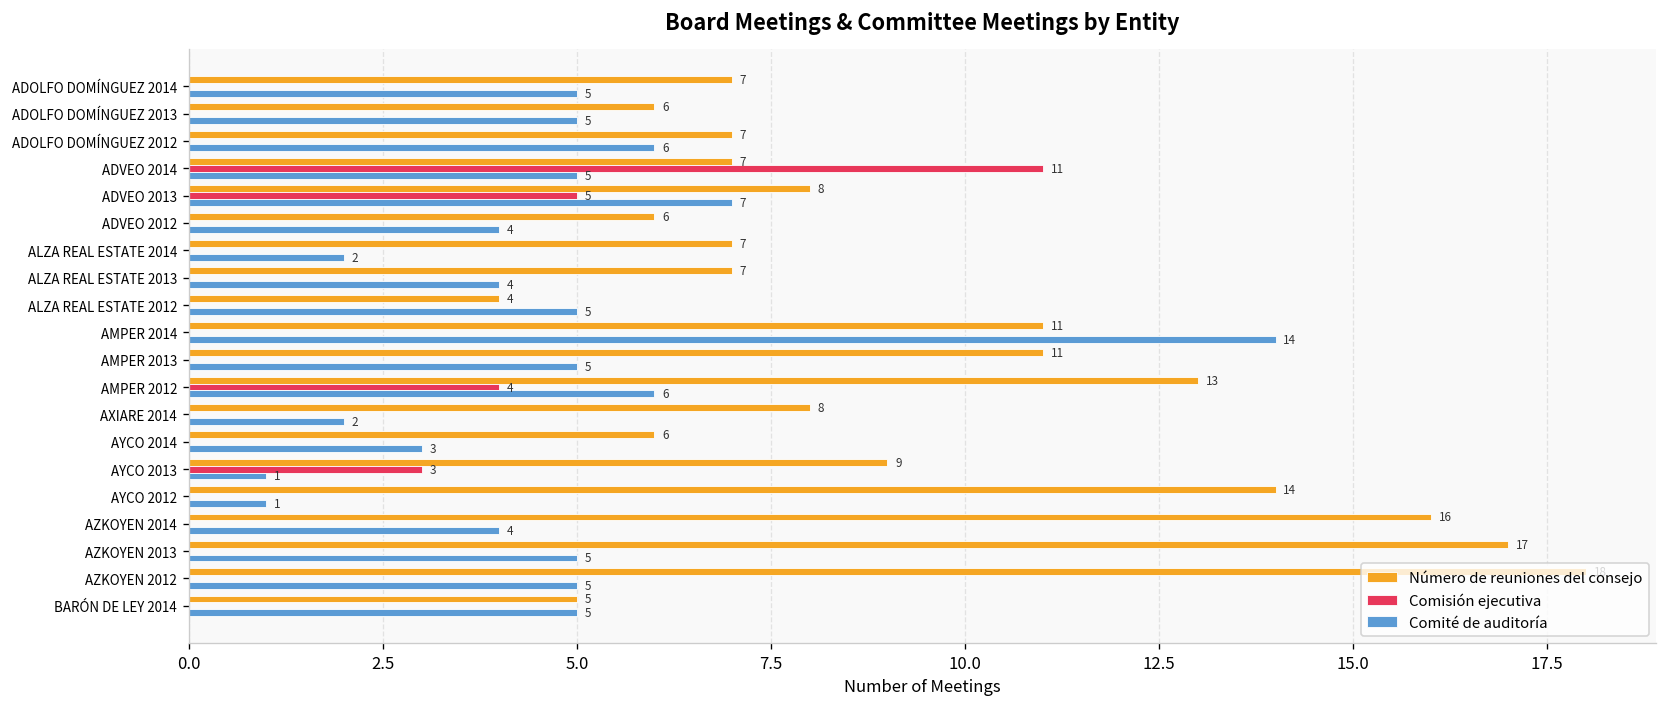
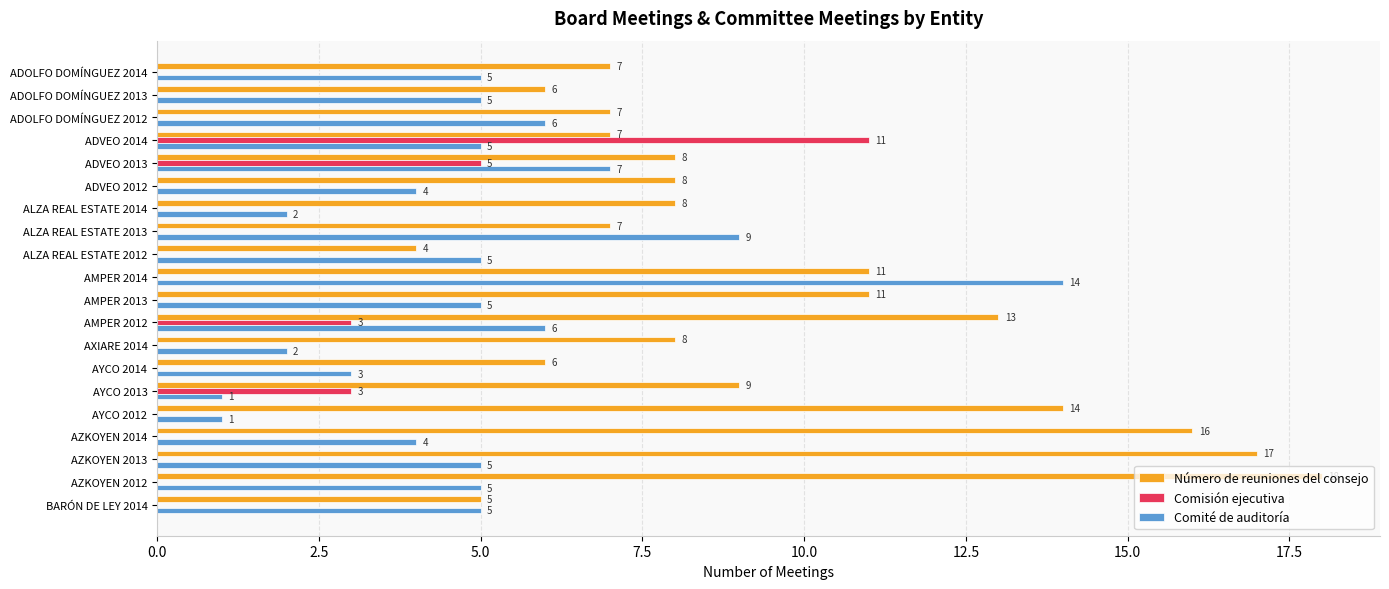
  {
    "Número de reuniones del consejo": {
      "ADOLFO DOMÍNGUEZ 2014": 7,
      "ADOLFO DOMÍNGUEZ 2013": 6,
      "ADOLFO DOMÍNGUEZ 2012": 7,
      "ADVEO 2014": 7,
      "ADVEO 2013": 8,
-     "ADVEO 2012": 6,
-     "ALZA REAL ESTATE 2014": 7,
+     "ADVEO 2012": 8,
+     "ALZA REAL ESTATE 2014": 8,
      "ALZA REAL ESTATE 2013": 7,
      "ALZA REAL ESTATE 2012": 4,
      "AMPER 2014": 11,
      "AMPER 2013": 11,
      "AMPER 2012": 13,
      "AXIARE 2014": 8,
      "AYCO 2014": 6,
      "AYCO 2013": 9,
      "AYCO 2012": 14,
      "AZKOYEN 2014": 16,
      "AZKOYEN 2013": 17,
      "BARÓN DE LEY 2014": 5
    },
    "Comisión ejecutiva": {
      "ADVEO 2014": 11,
      "ADVEO 2013": 5,
-     "AMPER 2012": 4,
+     "AMPER 2012": 3,
      "AYCO 2013": 3
    },
    "Comité de auditoría": {
      "ADOLFO DOMÍNGUEZ 2014": 5,
      "ADOLFO DOMÍNGUEZ 2013": 5,
      "ADOLFO DOMÍNGUEZ 2012": 6,
      "ADVEO 2014": 5,
      "ADVEO 2013": 7,
      "ADVEO 2012": 4,
      "ALZA REAL ESTATE 2014": 2,
-     "ALZA REAL ESTATE 2013": 4,
+     "ALZA REAL ESTATE 2013": 9,
      "ALZA REAL ESTATE 2012": 5,
      "AMPER 2014": 14,
      "AMPER 2013": 5,
      "AMPER 2012": 6,
      "AXIARE 2014": 2,
      "AYCO 2014": 3,
      "AYCO 2013": 1,
      "AYCO 2012": 1,
      "AZKOYEN 2014": 4,
      "AZKOYEN 2013": 5,
      "AZKOYEN 2012": 5,
      "BARÓN DE LEY 2014": 5
    }
  }
